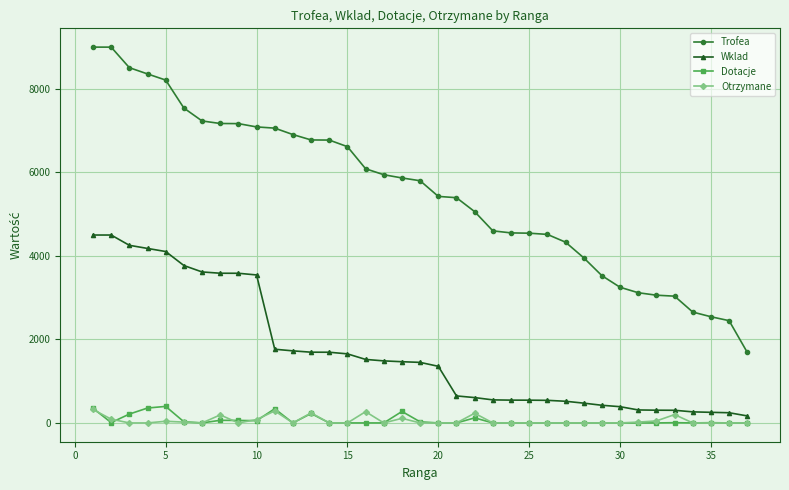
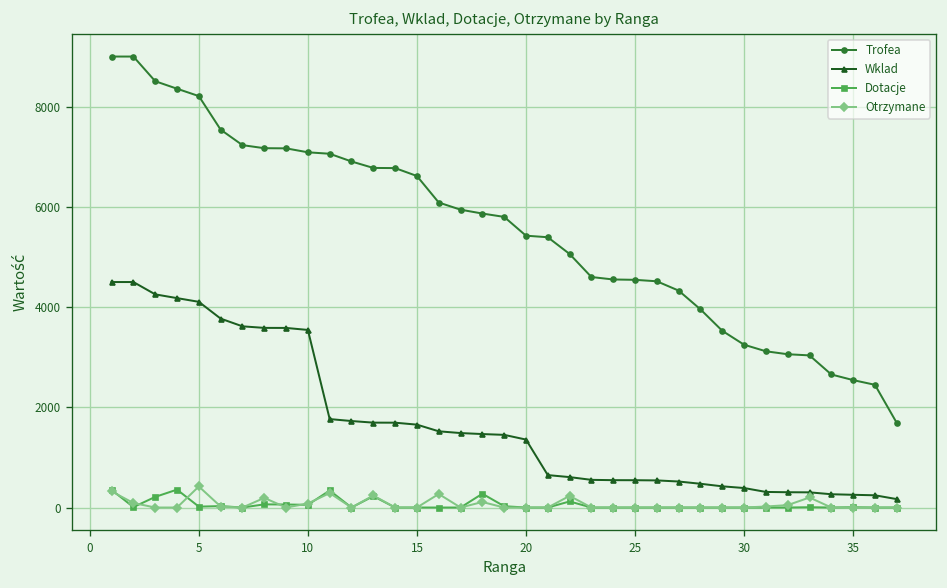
  {
    "Dotacje": {
-     "5": 400
+     "5": 0
    },
    "Otrzymane": {
-     "5": 0
+     "5": 400
    }
  }
